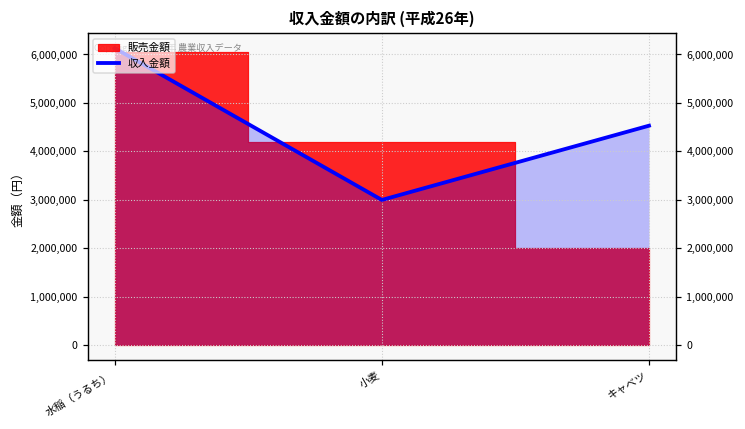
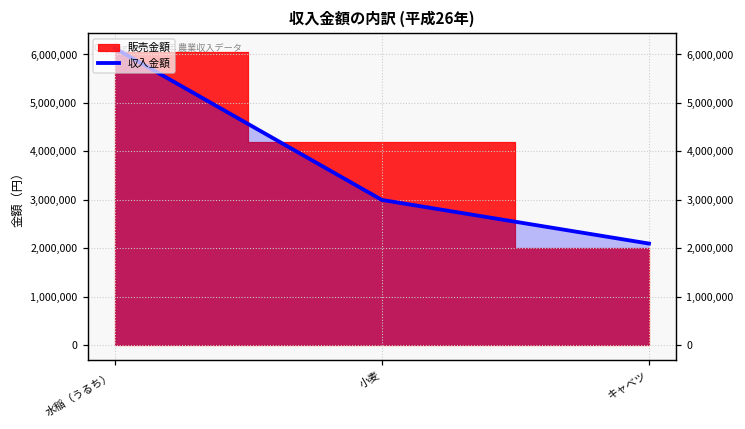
  {
    "収入金額": {
      "小麦": "3,000,000",
-     "キャベツ": "4,500,000"
+     "キャベツ": "2,100,000"
    }
  }
